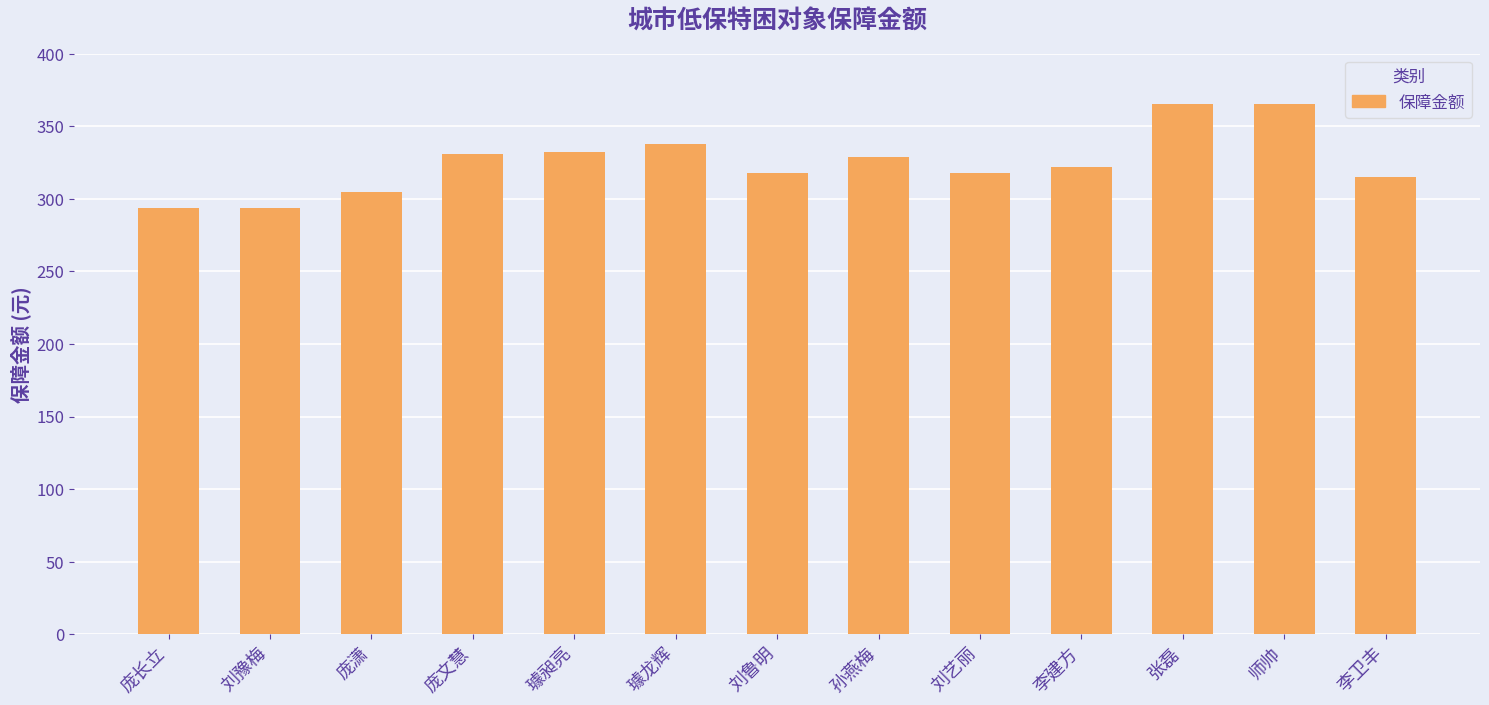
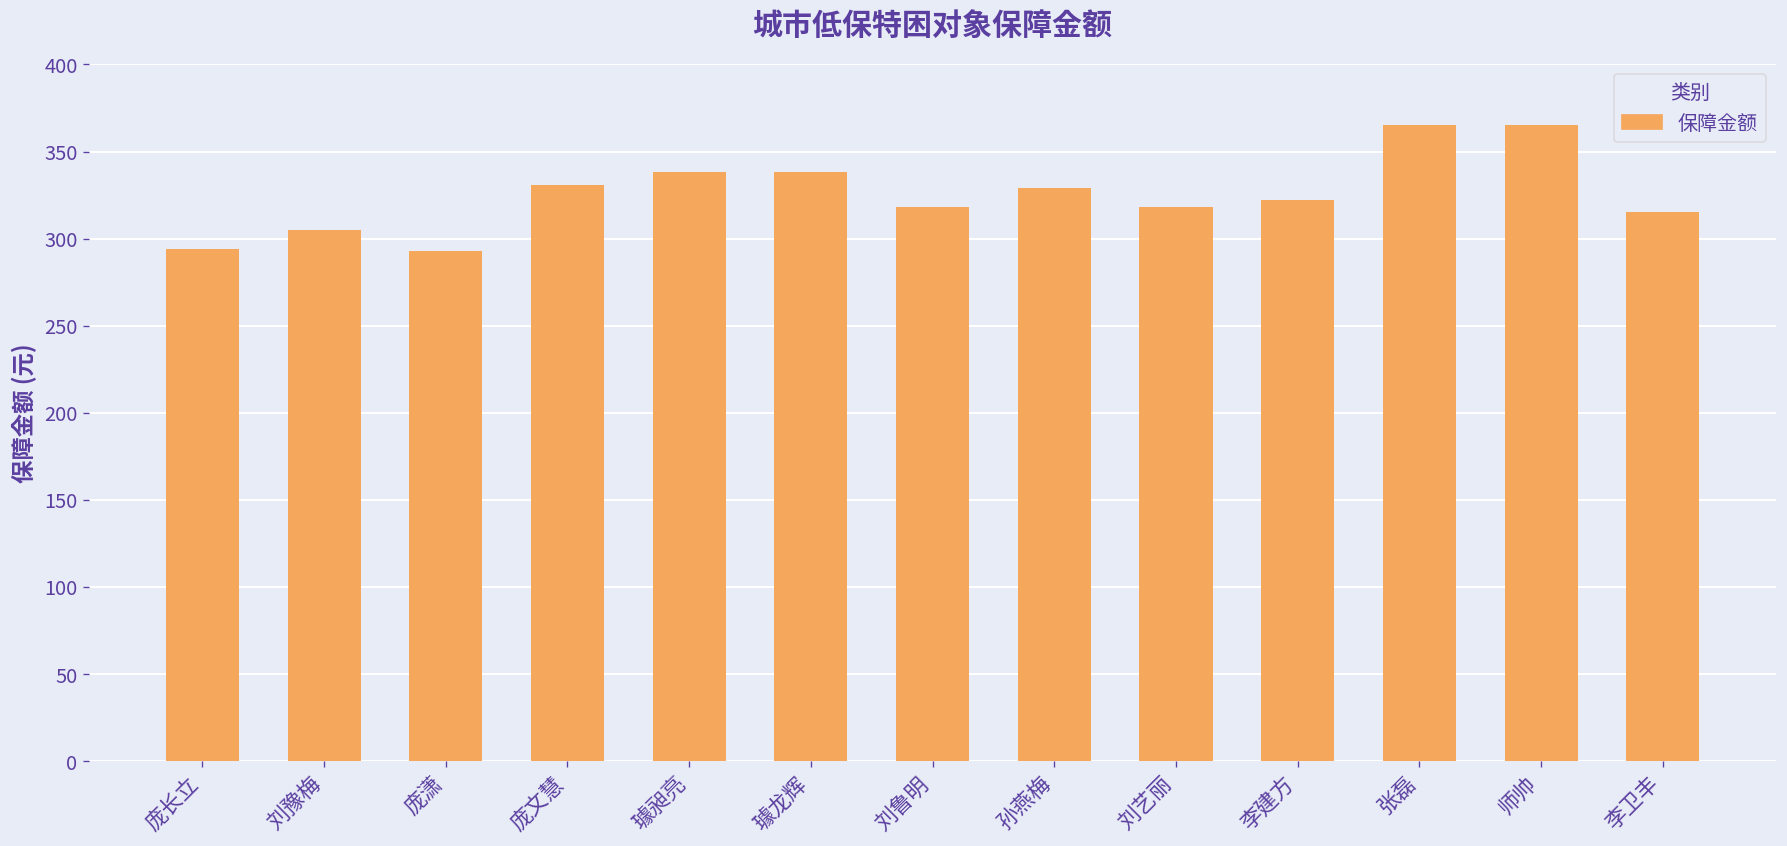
  {
    "庞长立": 294,
-   "刘豫梅": 294,
-   "庞潇": 305,
+   "刘豫梅": 305,
+   "庞潇": 293,
    "庞文慧": 331,
-   "璩昶亮": 332,
+   "璩昶亮": 338,
    "璩龙辉": 338,
    "刘鲁明": 318,
    "孙燕梅": 329,
    "刘艺丽": 318,
    "李建方": 322,
    "张磊": 365,
    "师帅": 365,
    "李卫丰": 315
  }
